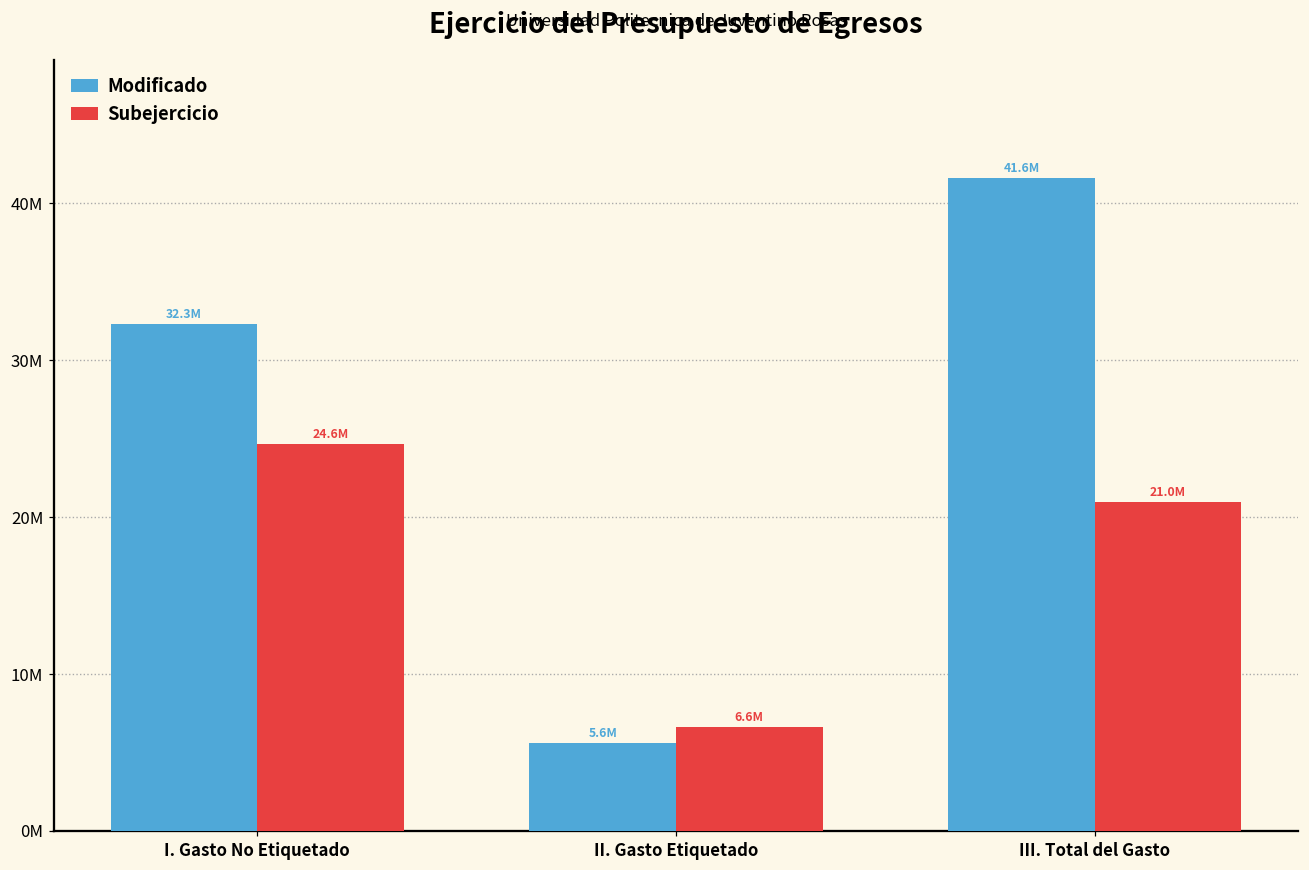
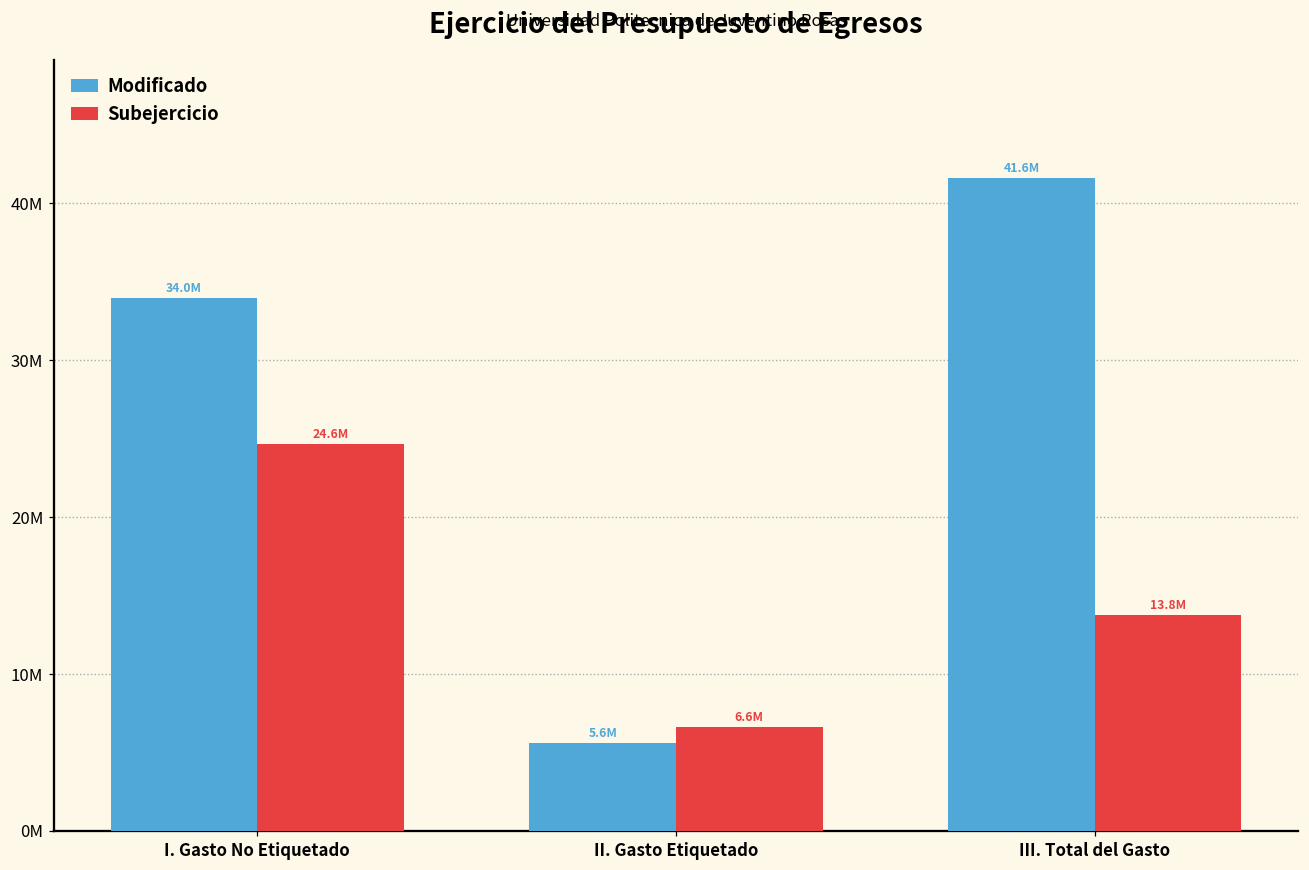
  {
    "Modificado": {
-     "I. Gasto No Etiquetado": "32.3M",
+     "I. Gasto No Etiquetado": "34.0M",
      "II. Gasto Etiquetado": "5.6M",
      "III. Total del Gasto": "41.6M"
    },
    "Subejercicio": {
      "I. Gasto No Etiquetado": "24.6M",
      "II. Gasto Etiquetado": "6.6M",
-     "III. Total del Gasto": "21.0M"
+     "III. Total del Gasto": "13.8M"
    }
  }
